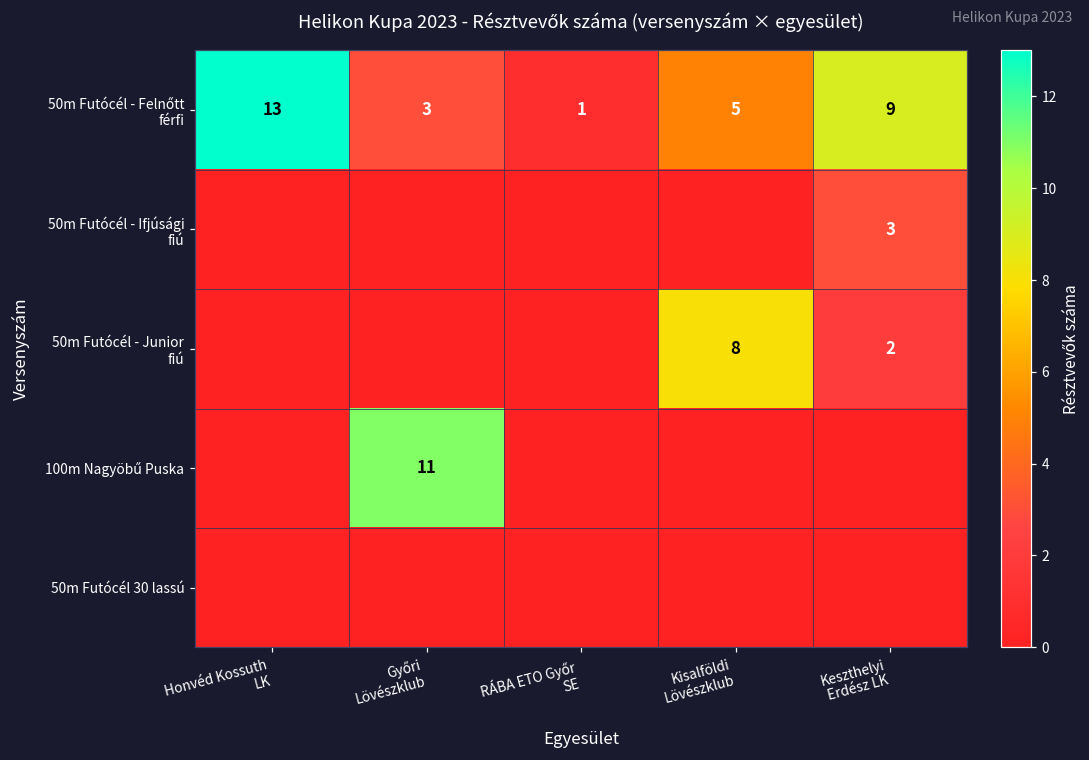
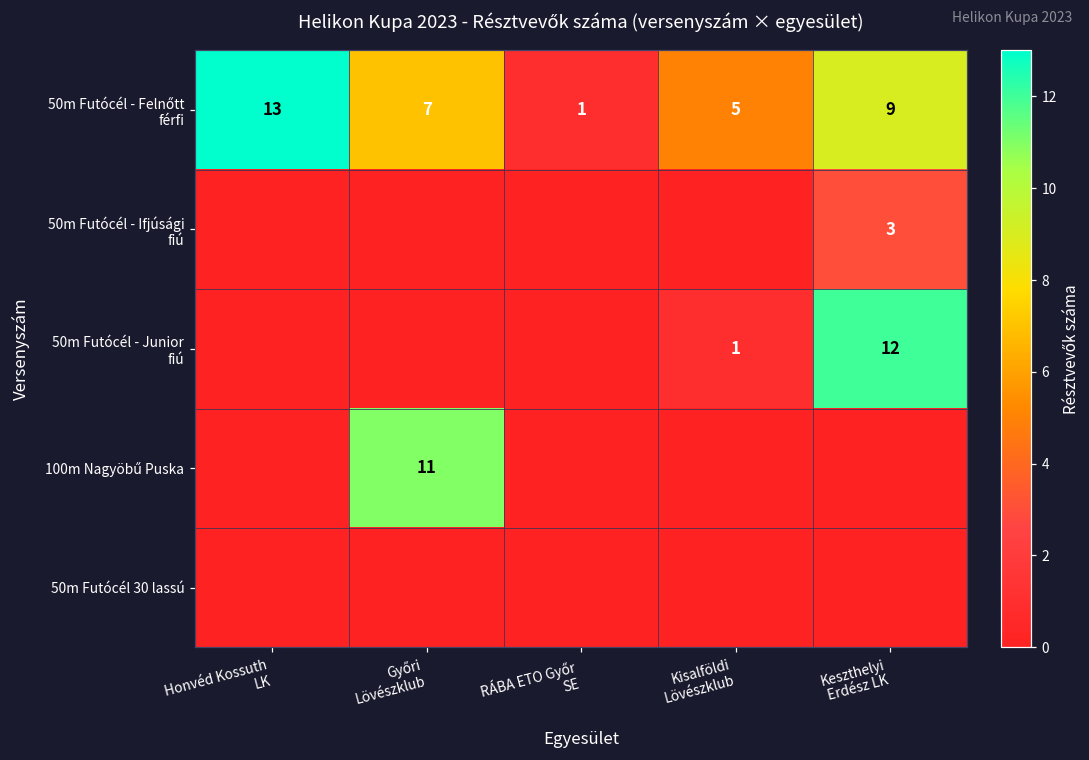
  {
    "50m Futócél - Felnőtt férfi": {
      "Honvéd Kossuth LK": 13,
-     "Győri Lövészklub": 3,
+     "Győri Lövészklub": 7,
      "RÁBA ETO Győr SE": 1,
      "Kisalföldi Lövészklub": 5,
      "Keszthelyi Erdész LK": 9
    },
    "50m Futócél - Ifjúsági fiú": {
      "Keszthelyi Erdész LK": 3
    },
    "50m Futócél - Junior fiú": {
-     "Kisalföldi Lövészklub": 8,
-     "Keszthelyi Erdész LK": 2
+     "Kisalföldi Lövészklub": 1,
+     "Keszthelyi Erdész LK": 12
    },
    "100m Nagyöbű Puska": {
      "Győri Lövészklub": 11
    }
  }
